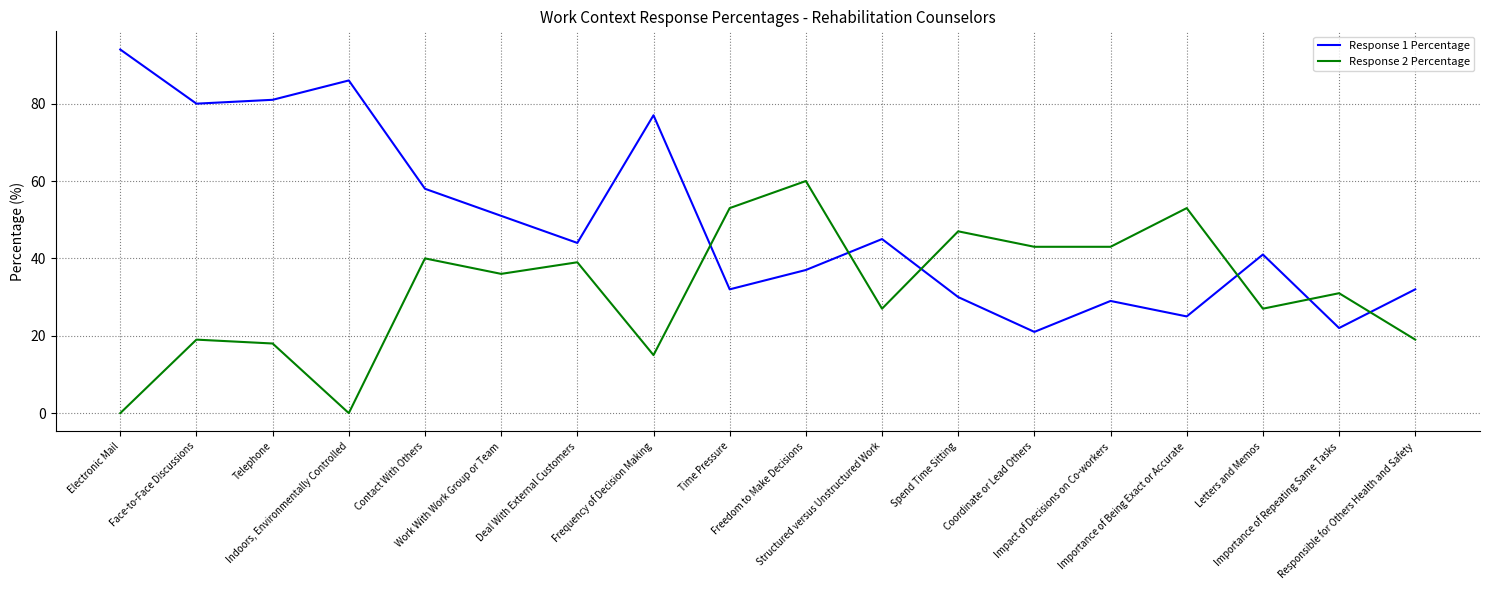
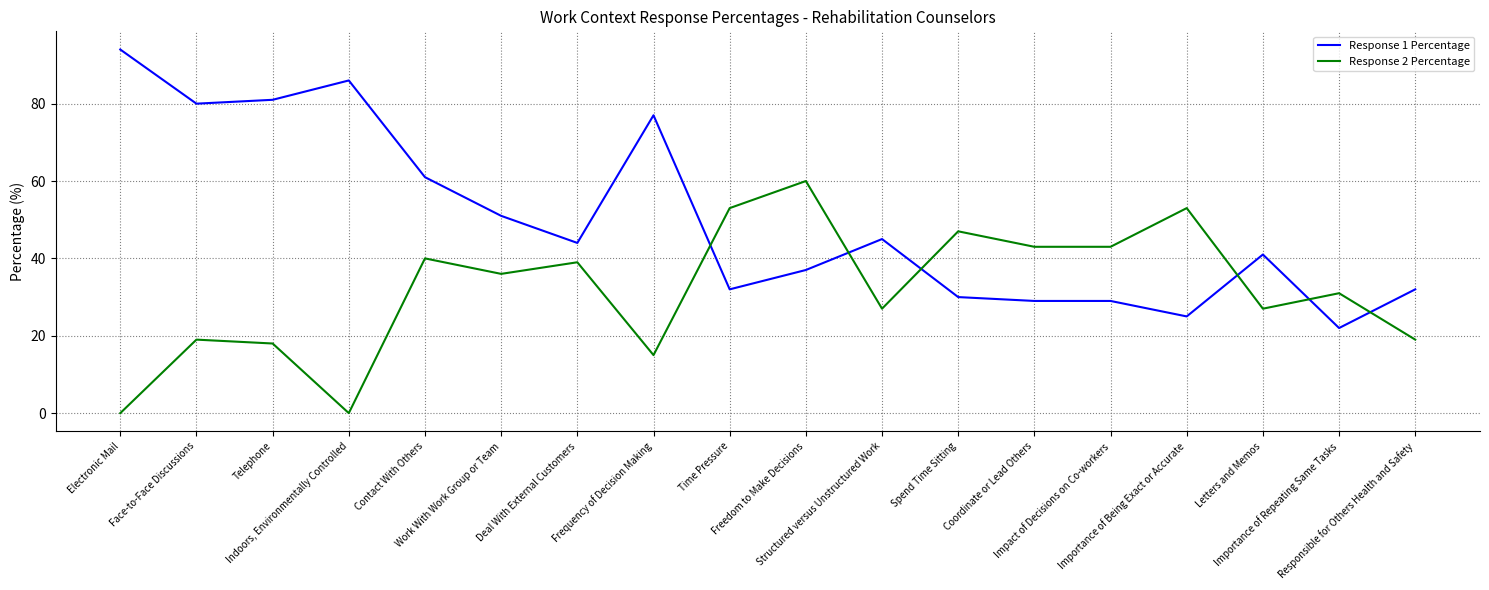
  {
    "Response 1 Percentage": {
      "Electronic Mail": 94,
      "Face-to-Face Discussions": 80,
      "Telephone": 81,
      "Indoors, Environmentally Controlled": 86,
-     "Contact With Others": 58,
+     "Contact With Others": 61,
      "Work With Work Group or Team": 51,
      "Deal With External Customers": 44,
      "Frequency of Decision Making": 77,
      "Time Pressure": 32,
      "Freedom to Make Decisions": 37,
      "Structured versus Unstructured Work": 45,
      "Spend Time Sitting": 30,
-     "Coordinate or Lead Others": 21,
+     "Coordinate or Lead Others": 29,
      "Impact of Decisions on Co-workers": 29,
      "Importance of Being Exact or Accurate": 25,
      "Letters and Memos": 41,
      "Importance of Repeating Same Tasks": 22,
      "Responsible for Others Health and Safety": 32
    },
    "Response 2 Percentage": {
      "Electronic Mail": 0,
      "Face-to-Face Discussions": 19,
      "Telephone": 18,
      "Indoors, Environmentally Controlled": 0,
      "Contact With Others": 40,
      "Work With Work Group or Team": 36,
      "Deal With External Customers": 39,
      "Frequency of Decision Making": 15,
      "Time Pressure": 53,
      "Freedom to Make Decisions": 60,
      "Structured versus Unstructured Work": 27,
      "Spend Time Sitting": 47,
      "Coordinate or Lead Others": 43,
      "Impact of Decisions on Co-workers": 43,
      "Importance of Being Exact or Accurate": 53,
      "Letters and Memos": 27,
      "Importance of Repeating Same Tasks": 31,
      "Responsible for Others Health and Safety": 19
    }
  }
